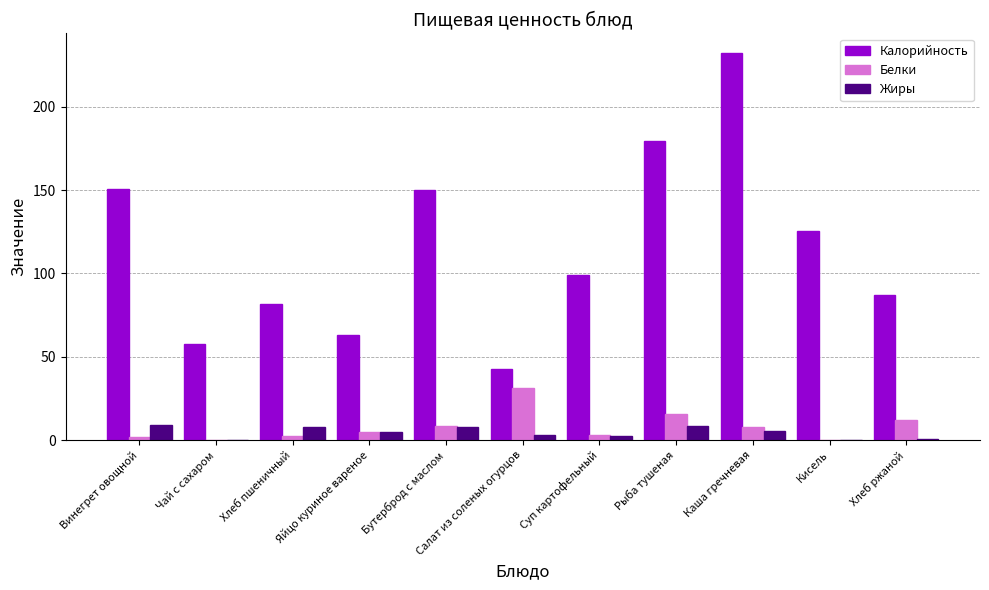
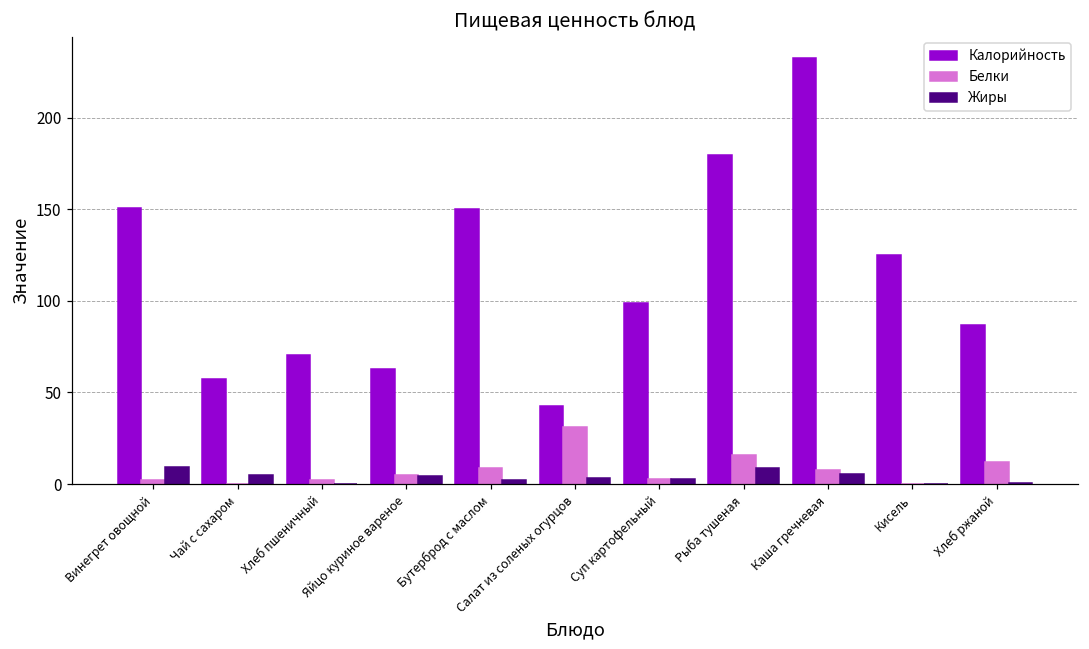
  {
    "Калорийность": {
      "Винегрет овощной": 151,
      "Чай с сахаром": 58,
-     "Хлеб пшеничный": 81,
+     "Хлеб пшеничный": 71,
      "Яйцо куриное вареное": 63,
      "Бутерброд с маслом": 150,
      "Салат из соленых огурцов": 43,
      "Суп картофельный": 99,
      "Рыба тушеная": 180,
      "Каша гречневая": 233,
      "Кисель": 125,
      "Хлеб ржаной": 87
    },
    "Белки": {
      "Винегрет овощной": 2,
      "Хлеб пшеничный": 2,
      "Яйцо куриное вареное": 5,
      "Бутерброд с маслом": 9,
      "Салат из соленых огурцов": 31,
      "Суп картофельный": 3,
      "Рыба тушеная": 16,
      "Каша гречневая": 8,
      "Кисель": 0,
      "Хлеб ржаной": 12
    },
    "Жиры": {
      "Винегрет овощной": 9,
-     "Чай с сахаром": 0,
-     "Хлеб пшеничный": 8,
+     "Чай с сахаром": 5,
+     "Хлеб пшеничный": 0,
      "Яйцо куриное вареное": 5,
-     "Бутерброд с маслом": 8,
+     "Бутерброд с маслом": 2,
      "Салат из соленых огурцов": 3,
      "Суп картофельный": 3,
      "Рыба тушеная": 9,
      "Каша гречневая": 5,
      "Кисель": 0
    }
  }
